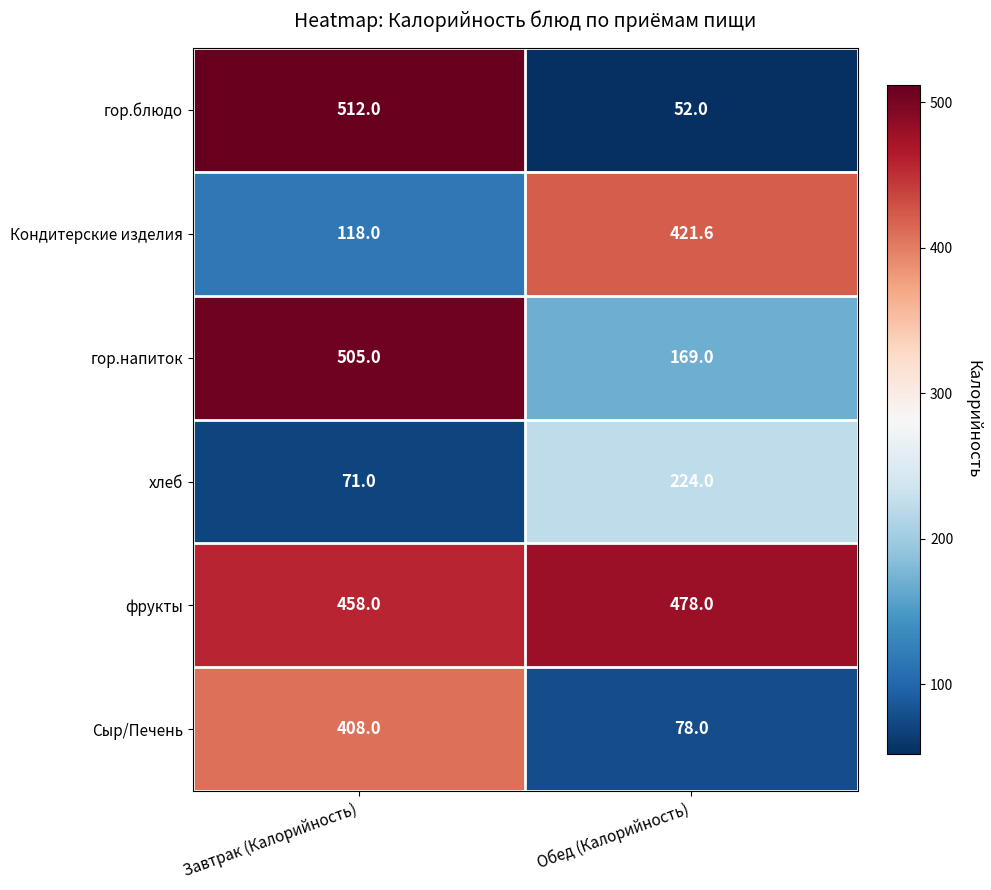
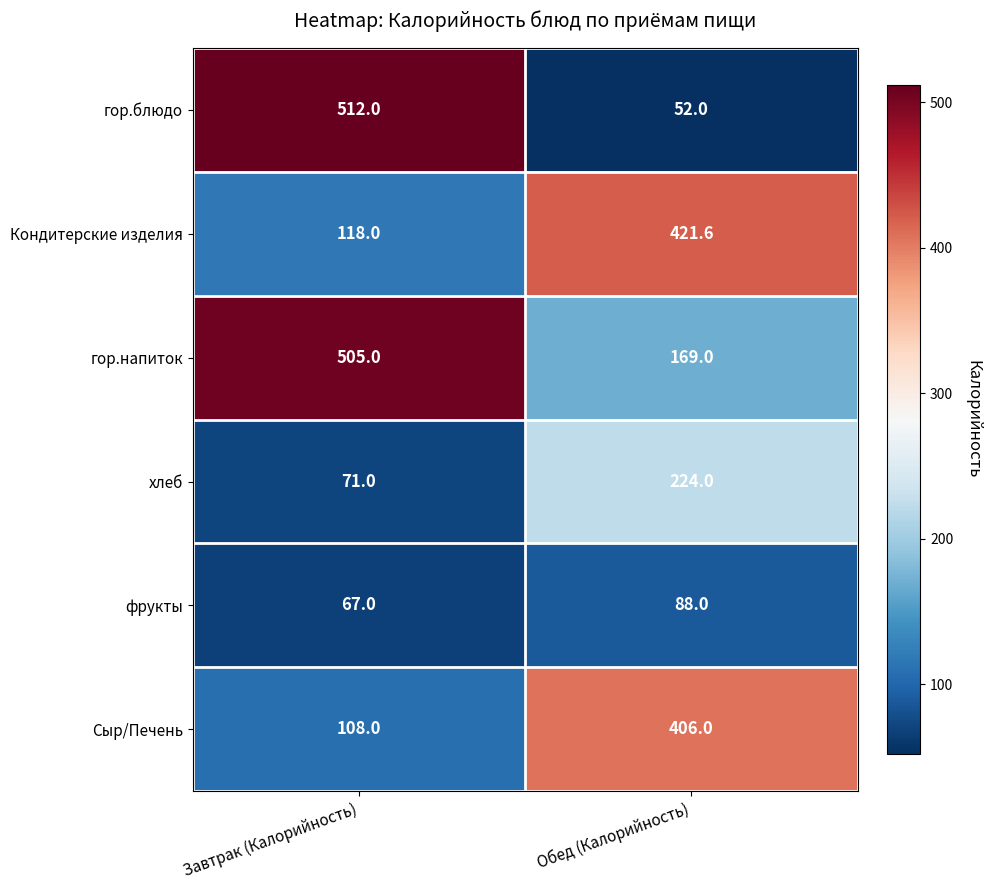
  {
    "гор.блюдо": {
      "Завтрак (Калорийность)": 512.0,
      "Обед (Калорийность)": 52.0
    },
    "Кондитерские изделия": {
      "Завтрак (Калорийность)": 118.0,
      "Обед (Калорийность)": 421.6
    },
    "гор.напиток": {
      "Завтрак (Калорийность)": 505.0,
      "Обед (Калорийность)": 169.0
    },
    "хлеб": {
      "Завтрак (Калорийность)": 71.0,
      "Обед (Калорийность)": 224.0
    },
    "фрукты": {
-     "Завтрак (Калорийность)": 458.0,
-     "Обед (Калорийность)": 478.0
+     "Завтрак (Калорийность)": 67.0,
+     "Обед (Калорийность)": 88.0
    },
    "Сыр/Печень": {
-     "Завтрак (Калорийность)": 408.0,
-     "Обед (Калорийность)": 78.0
+     "Завтрак (Калорийность)": 108.0,
+     "Обед (Калорийность)": 406.0
    }
  }
